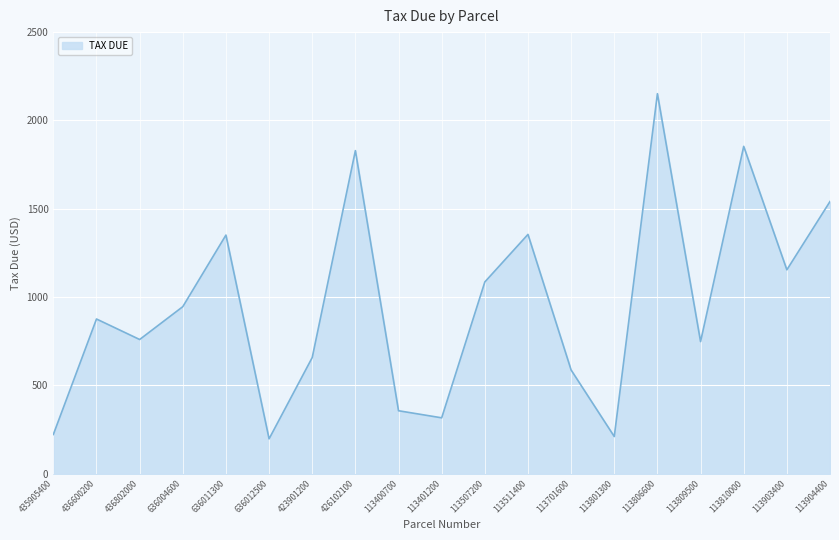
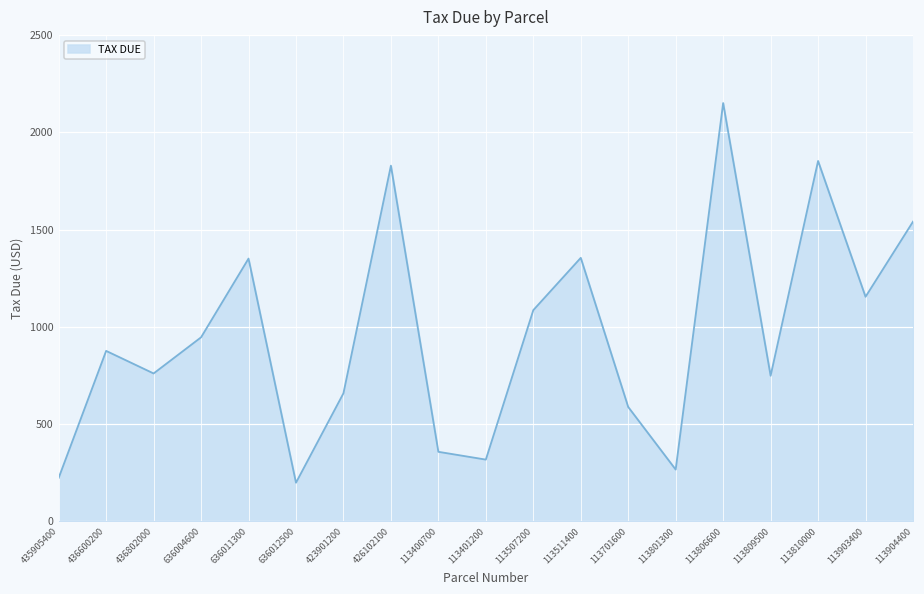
  {
    "435905400": 220,
    "436600200": 880,
    "436802000": 760,
    "636004600": 950,
    "636011300": 1350,
    "636012500": 200,
    "423901200": 660,
    "426102100": 1830,
    "113400700": 360,
    "113401200": 320,
    "113507200": 1090,
    "113511400": 1350,
    "113701600": 590,
-   "113801300": 210,
+   "113801300": 270,
    "113806600": 2150,
    "113809500": 750,
    "113810000": 1850,
    "113903400": 1150,
    "113904400": 1540
  }
